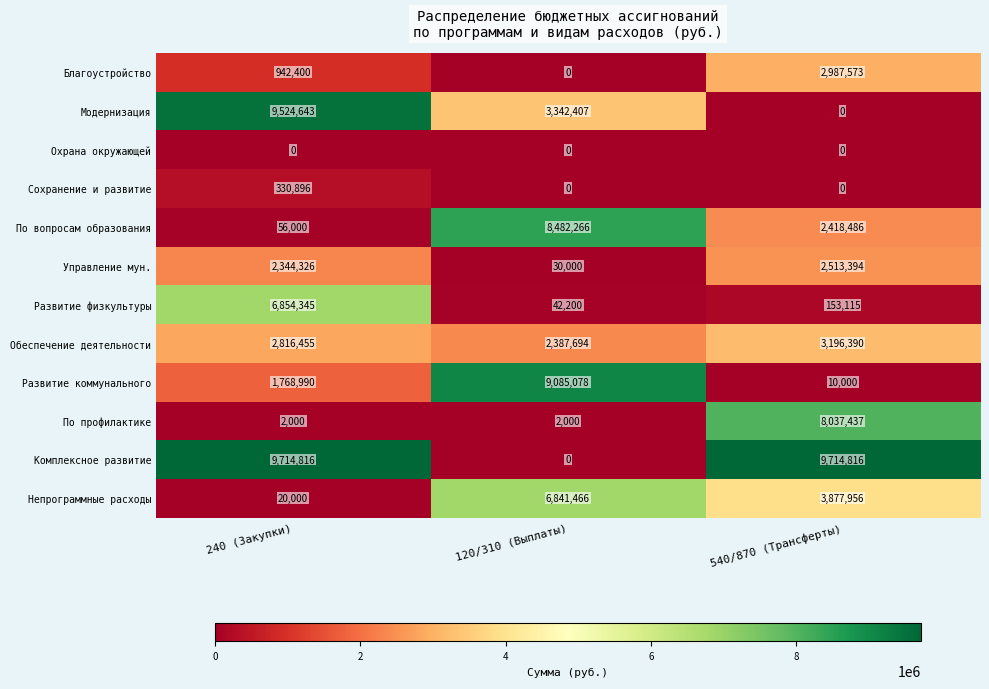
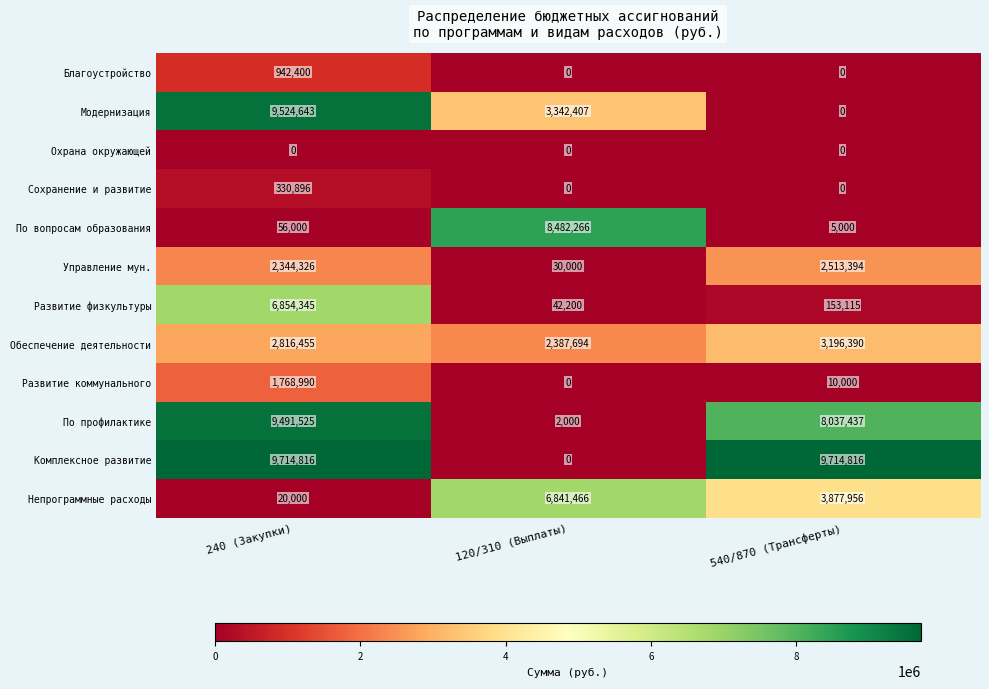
  {
    "Благоустройство": {
-     "540/870 (Трансферты)": "2,987,573"
+     "540/870 (Трансферты)": "0"
    },
    "По вопросам образования": {
-     "540/870 (Трансферты)": "2,418,486"
+     "540/870 (Трансферты)": "5,000"
    },
    "Развитие коммунального": {
-     "120/310 (Выплаты)": "9,085,078"
+     "120/310 (Выплаты)": "0"
    },
    "По профилактике": {
-     "240 (Закупки)": "2,000"
+     "240 (Закупки)": "9,491,525"
    }
  }
